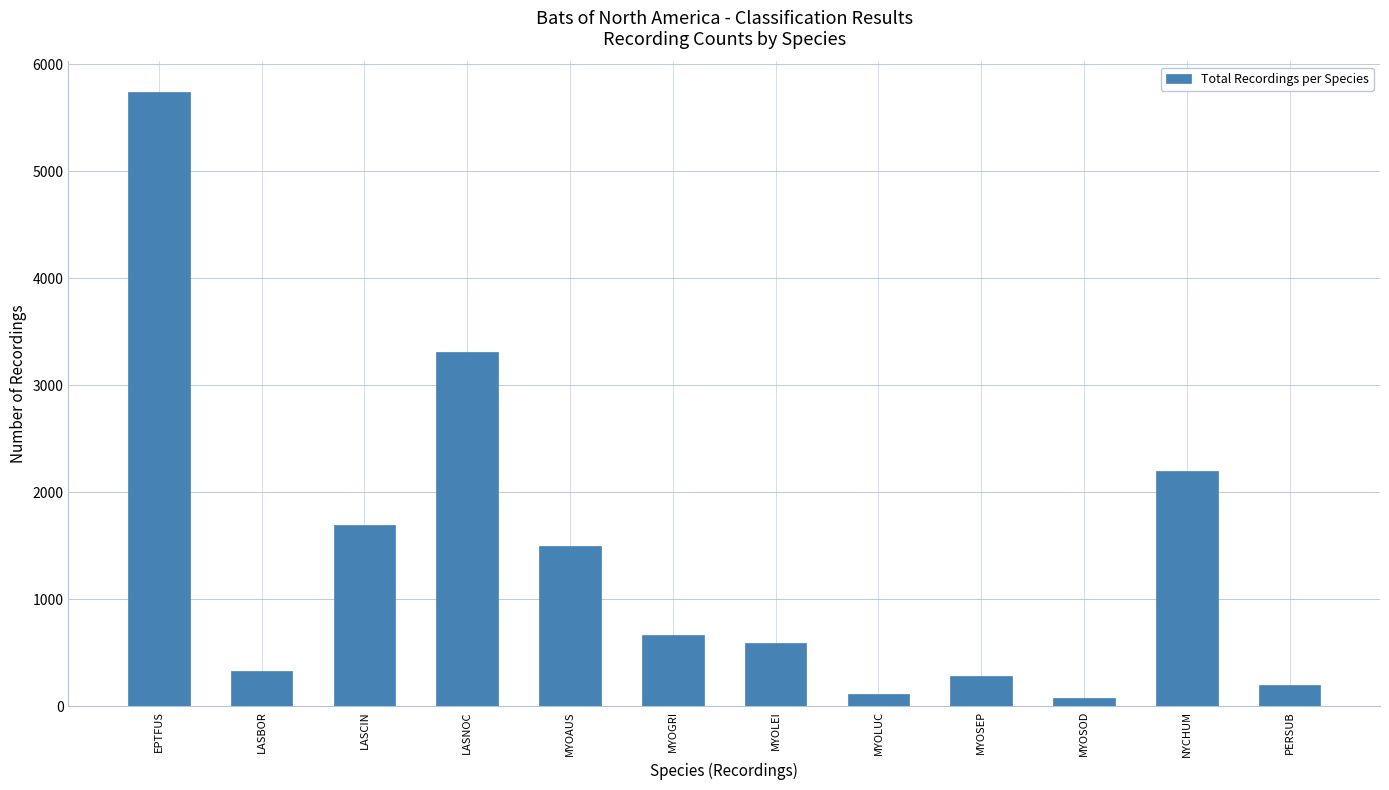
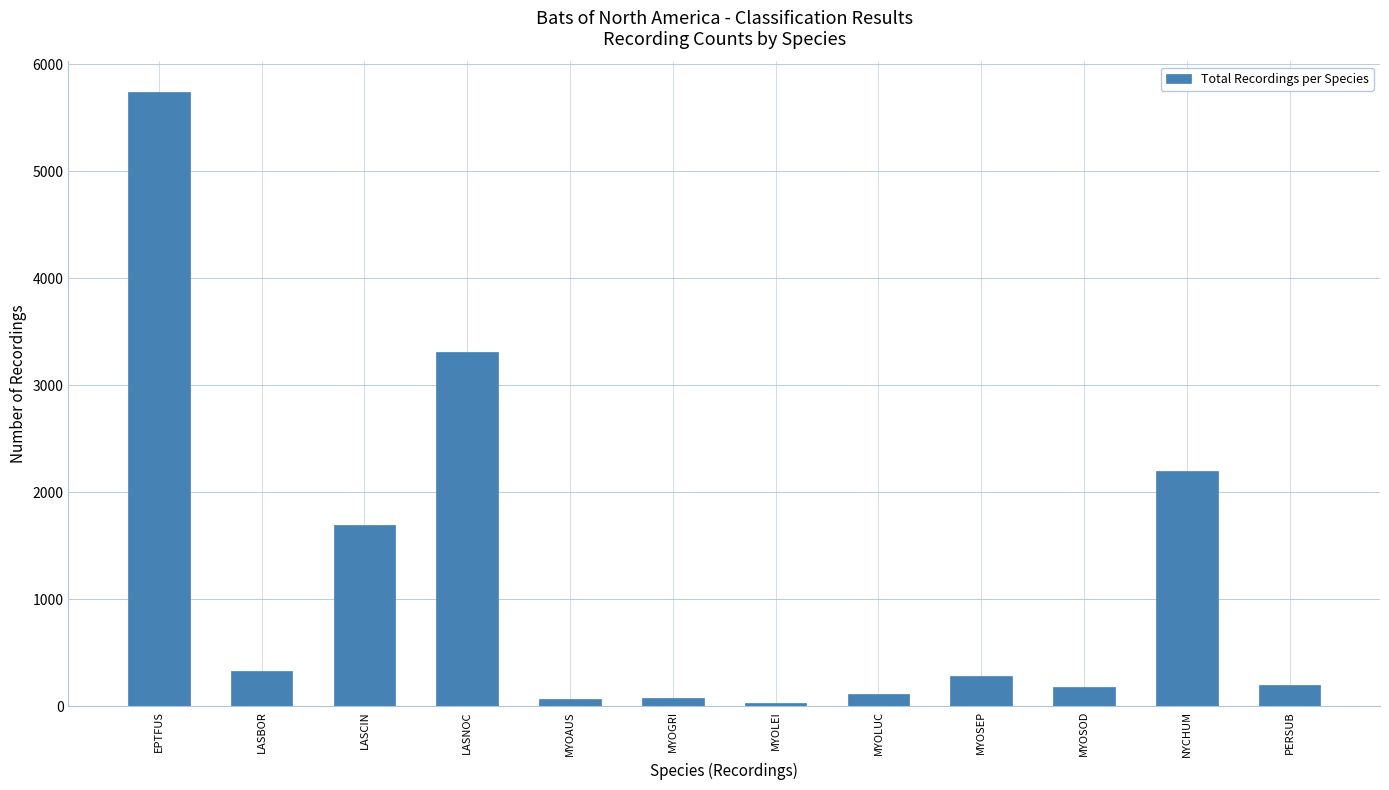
  {
    "EPTFUS": 5740,
    "LASBOR": 330,
    "LASCIN": 1690,
    "LASNOC": 3310,
-   "MYOAUS": 1500,
-   "MYOGRI": 670,
-   "MYOLEI": 590,
+   "MYOAUS": 70,
+   "MYOGRI": 80,
+   "MYOLEI": 30,
    "MYOLUC": 120,
    "MYOSEP": 280,
-   "MYOSOD": 80,
+   "MYOSOD": 180,
    "NYCHUM": 2200,
    "PERSUB": 200
  }
